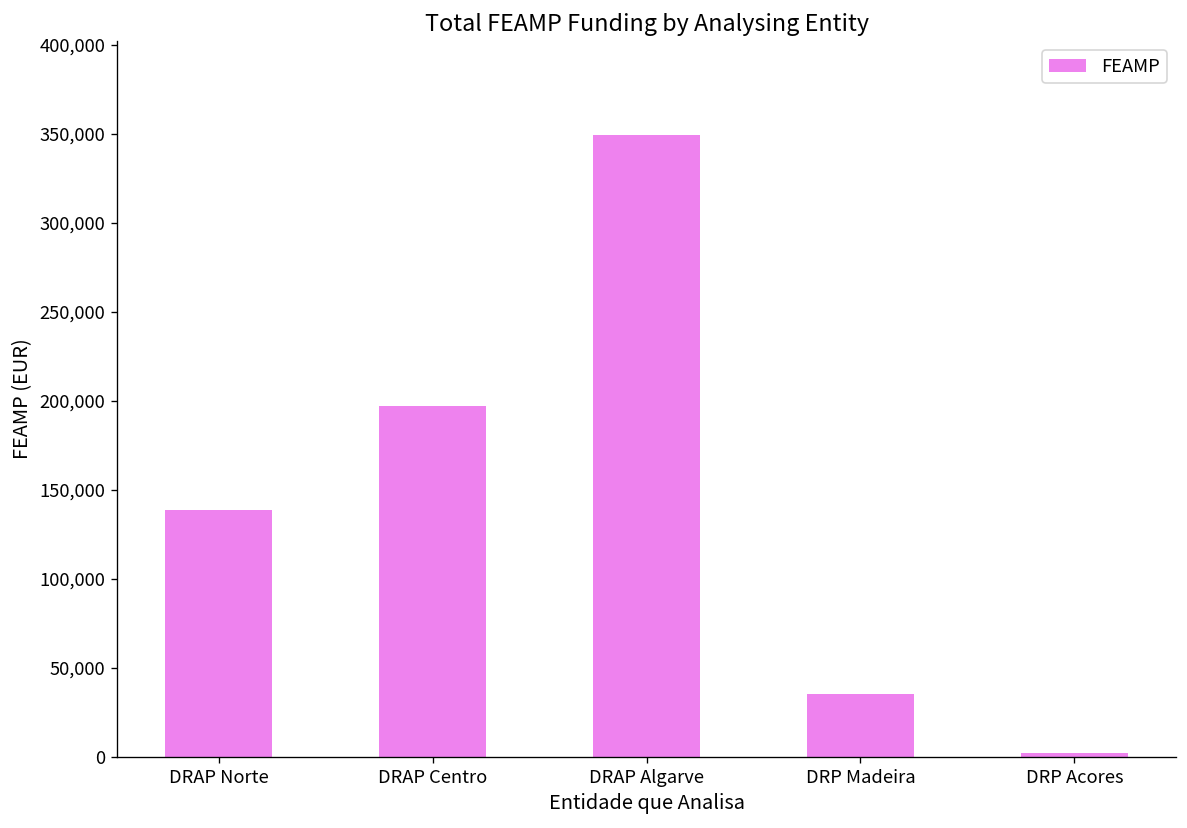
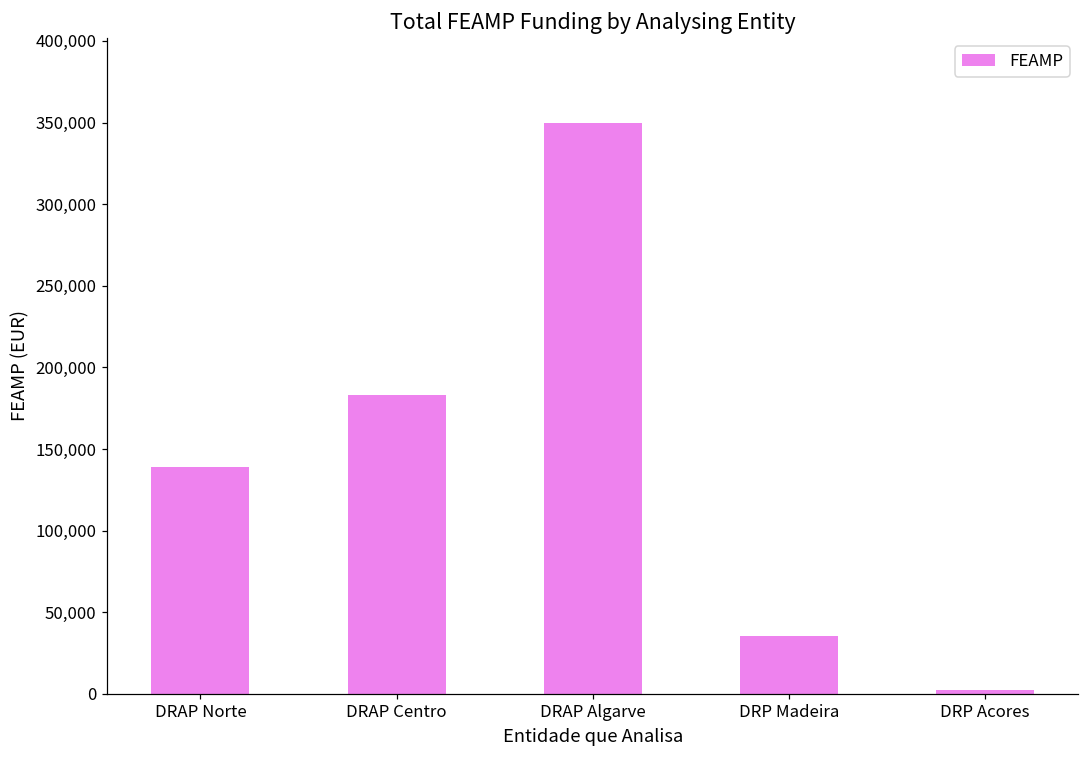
  {
    "DRAP Norte": "139,000",
-   "DRAP Centro": "197,000",
+   "DRAP Centro": "183,000",
    "DRAP Algarve": "350,000",
    "DRP Madeira": "35,000",
    "DRP Acores": "2,000"
  }
